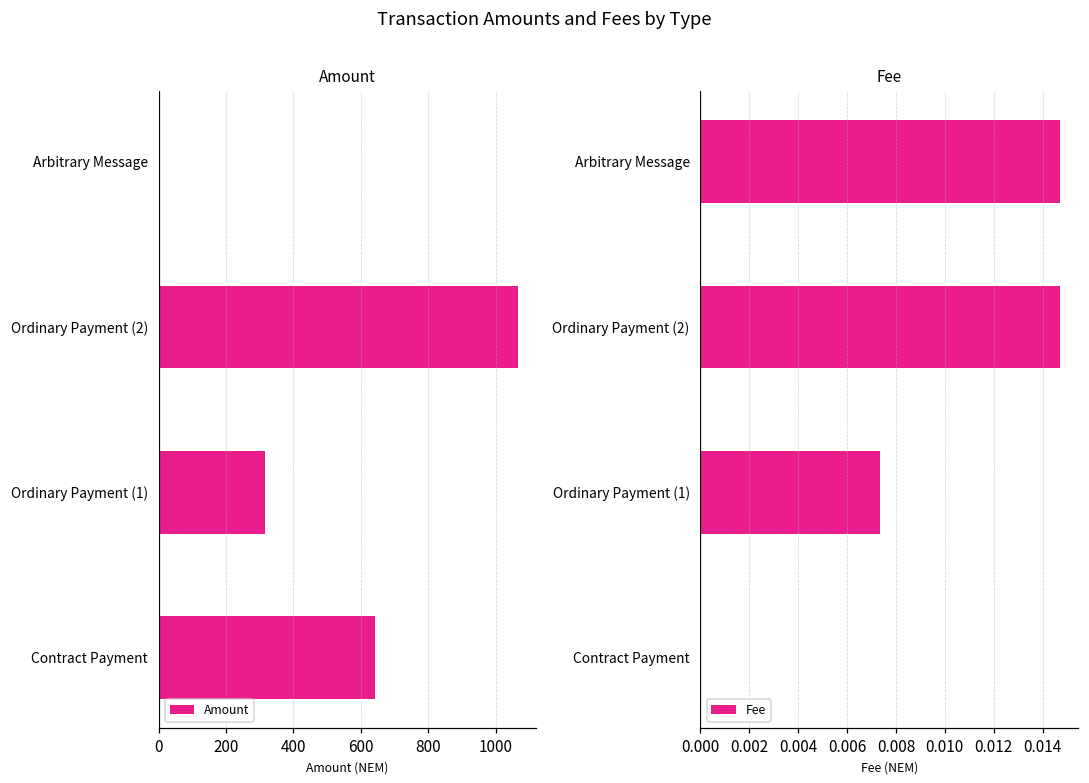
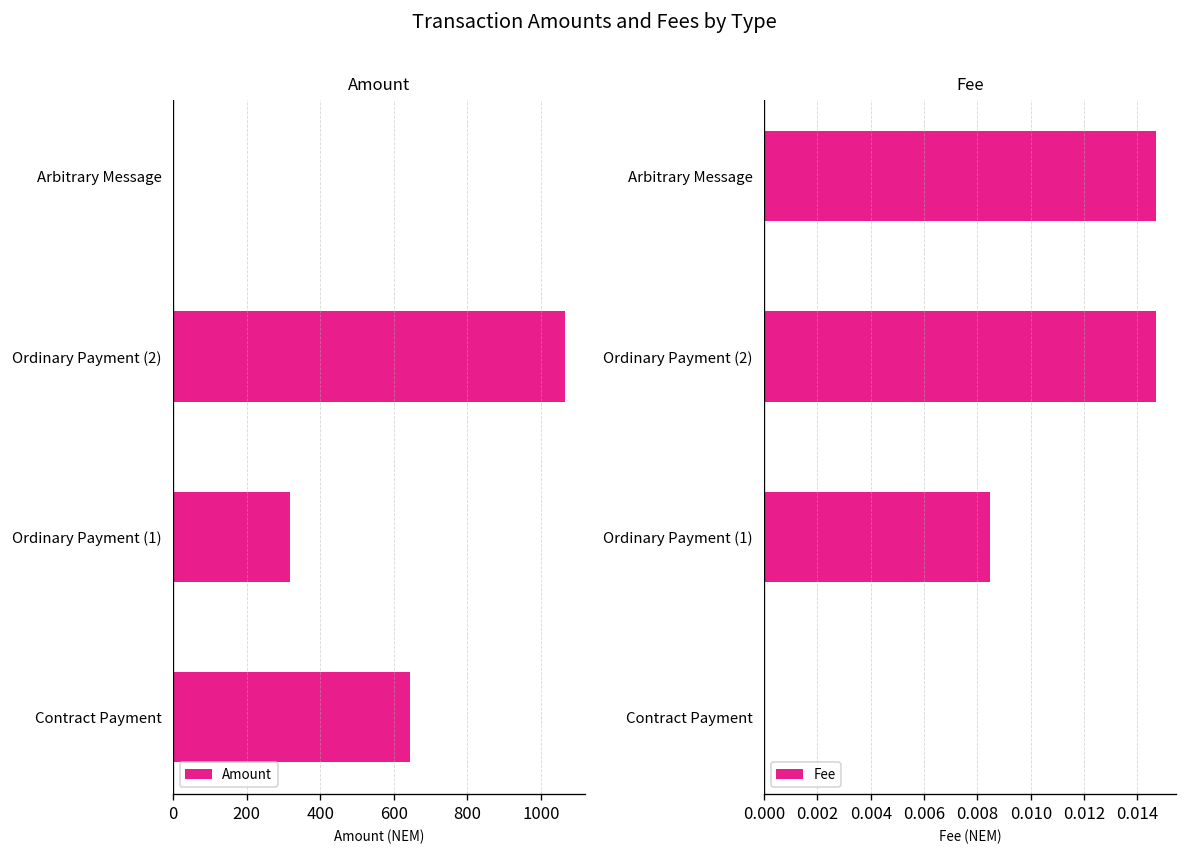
  {
    "Amount": {
      "Arbitrary Message": 0,
      "Ordinary Payment (2)": 1070,
      "Ordinary Payment (1)": 320,
      "Contract Payment": 640
    },
    "Fee": {
      "Arbitrary Message": 0.0147,
      "Ordinary Payment (2)": 0.0147,
-     "Ordinary Payment (1)": 0.0074,
+     "Ordinary Payment (1)": 0.0085,
      "Contract Payment": 0.0000
    }
  }
